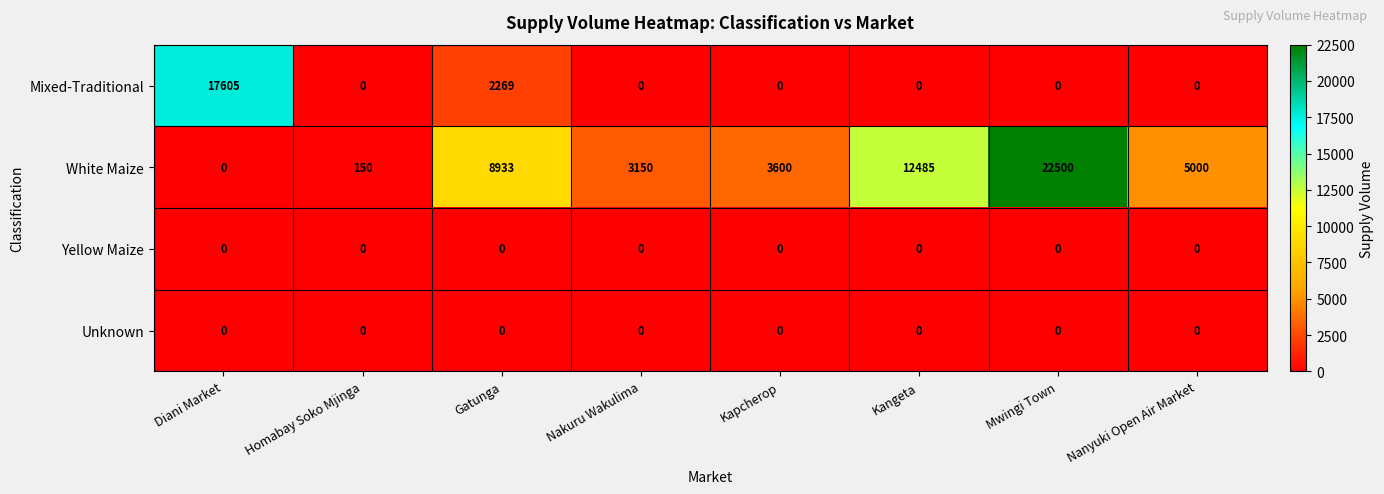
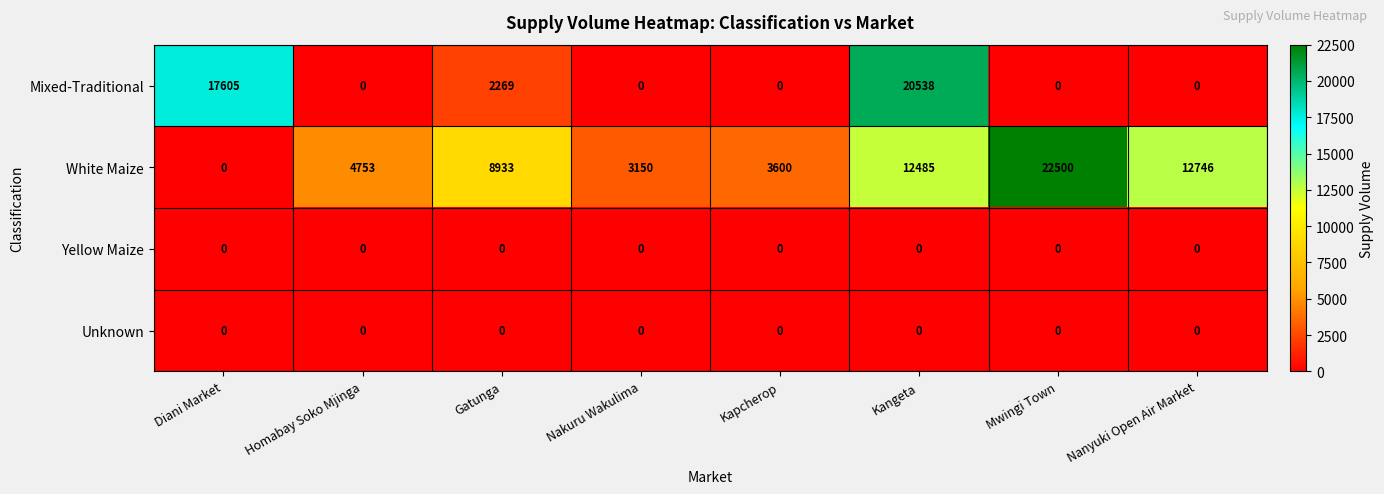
  {
    "Mixed-Traditional": {
      "Diani Market": 17605,
      "Homabay Soko Mjinga": 0,
      "Gatunga": 2269,
      "Nakuru Wakulima": 0,
      "Kapcherop": 0,
-     "Kangeta": 0,
+     "Kangeta": 20538,
      "Mwingi Town": 0,
      "Nanyuki Open Air Market": 0
    },
    "White Maize": {
      "Diani Market": 0,
-     "Homabay Soko Mjinga": 150,
+     "Homabay Soko Mjinga": 4753,
      "Gatunga": 8933,
      "Nakuru Wakulima": 3150,
      "Kapcherop": 3600,
      "Kangeta": 12485,
      "Mwingi Town": 22500,
-     "Nanyuki Open Air Market": 5000
+     "Nanyuki Open Air Market": 12746
    },
    "Yellow Maize": {
      "Diani Market": 0,
      "Homabay Soko Mjinga": 0,
      "Gatunga": 0,
      "Nakuru Wakulima": 0,
      "Kapcherop": 0,
      "Kangeta": 0,
      "Mwingi Town": 0,
      "Nanyuki Open Air Market": 0
    },
    "Unknown": {
      "Diani Market": 0,
      "Homabay Soko Mjinga": 0,
      "Gatunga": 0,
      "Nakuru Wakulima": 0,
      "Kapcherop": 0,
      "Kangeta": 0,
      "Mwingi Town": 0,
      "Nanyuki Open Air Market": 0
    }
  }
